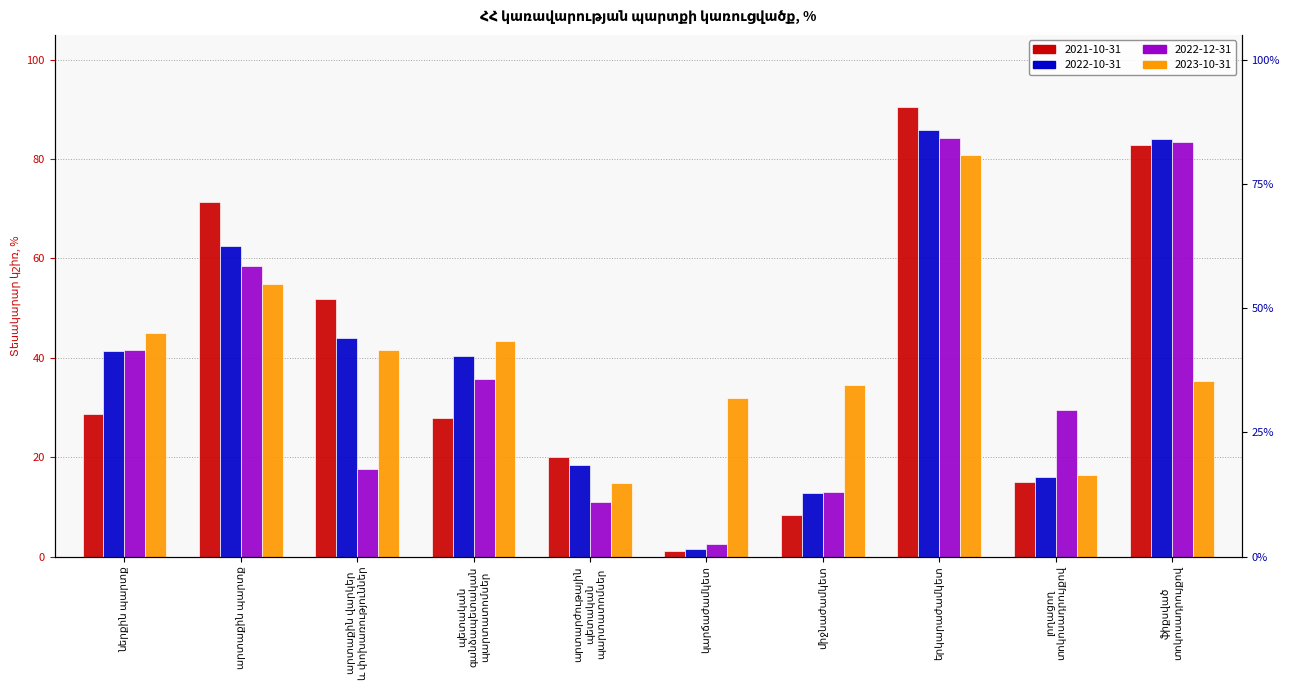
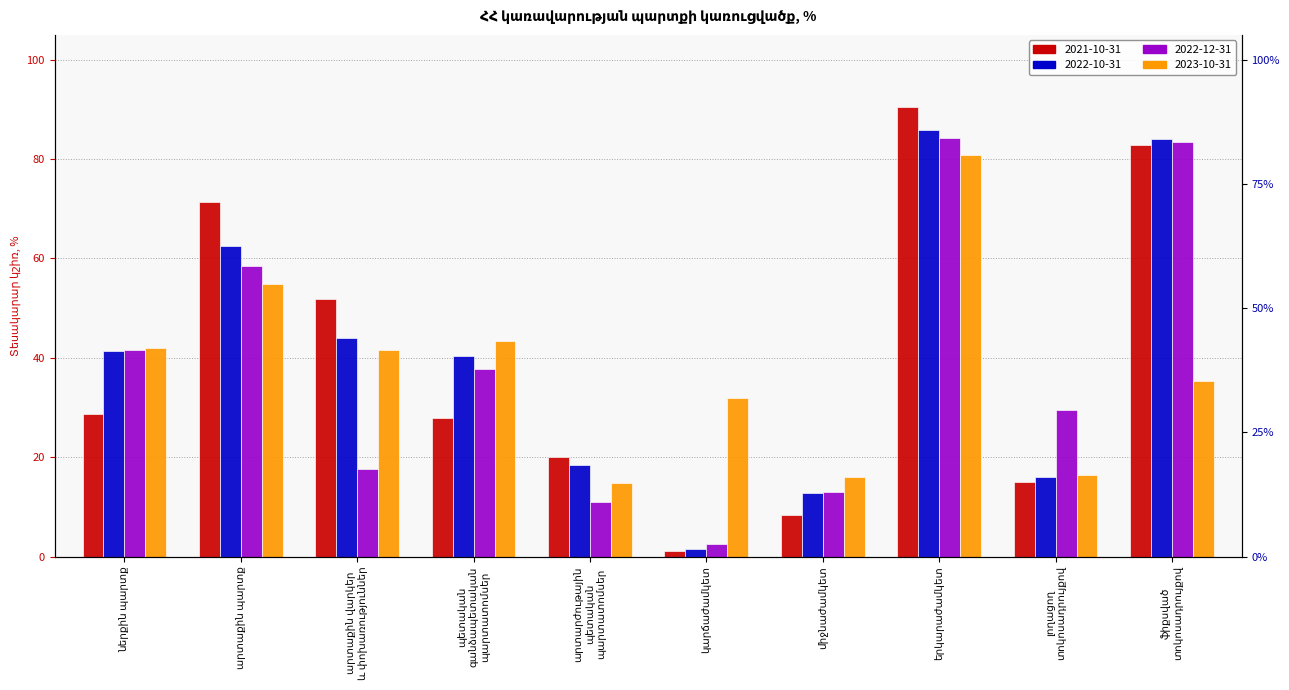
  {
    "2021-10-31": {
      "ներքին պարտք": 29,
      "արտաքին պարտք": 71,
      "արտաքին վարկեր և փոխառություններ": 52,
      "պետական գանձապետական պարտատոմսեր": 28,
      "արտարժութային պետական պարտատոմսեր": 20,
      "կարճաժամկետ": 1,
      "միջնաժամկետ": 8,
      "երկարաժամկետ": 91,
      "լողացող տոկոսադրույքով": 15,
      "ֆիքսված տոկոսադրույքով": 83
    },
    "2022-10-31": {
      "ներքին պարտք": 41,
      "արտաքին պարտք": 63,
      "արտաքին վարկեր և փոխառություններ": 44,
      "պետական գանձապետական պարտատոմսեր": 40,
      "արտարժութային պետական պարտատոմսեր": 18,
      "կարճաժամկետ": 2,
      "միջնաժամկետ": 13,
      "երկարաժամկետ": 86,
      "լողացող տոկոսադրույքով": 16,
      "ֆիքսված տոկոսադրույքով": 84
    },
    "2022-12-31": {
      "ներքին պարտք": 42,
      "արտաքին պարտք": 58,
      "արտաքին վարկեր և փոխառություններ": 18,
-     "պետական գանձապետական պարտատոմսեր": 36,
+     "պետական գանձապետական պարտատոմսեր": 38,
      "արտարժութային պետական պարտատոմսեր": 11,
      "կարճաժամկետ": 3,
      "միջնաժամկետ": 13,
      "երկարաժամկետ": 84,
      "լողացող տոկոսադրույքով": 29,
      "ֆիքսված տոկոսադրույքով": 84
    },
    "2023-10-31": {
-     "ներքին պարտք": 45,
+     "ներքին պարտք": 42,
      "արտաքին պարտք": 55,
      "արտաքին վարկեր և փոխառություններ": 42,
      "պետական գանձապետական պարտատոմսեր": 43,
      "արտարժութային պետական պարտատոմսեր": 15,
      "կարճաժամկետ": 32,
-     "միջնաժամկետ": 34,
+     "միջնաժամկետ": 16,
      "երկարաժամկետ": 81,
      "լողացող տոկոսադրույքով": 16,
      "ֆիքսված տոկոսադրույքով": 35
    }
  }
